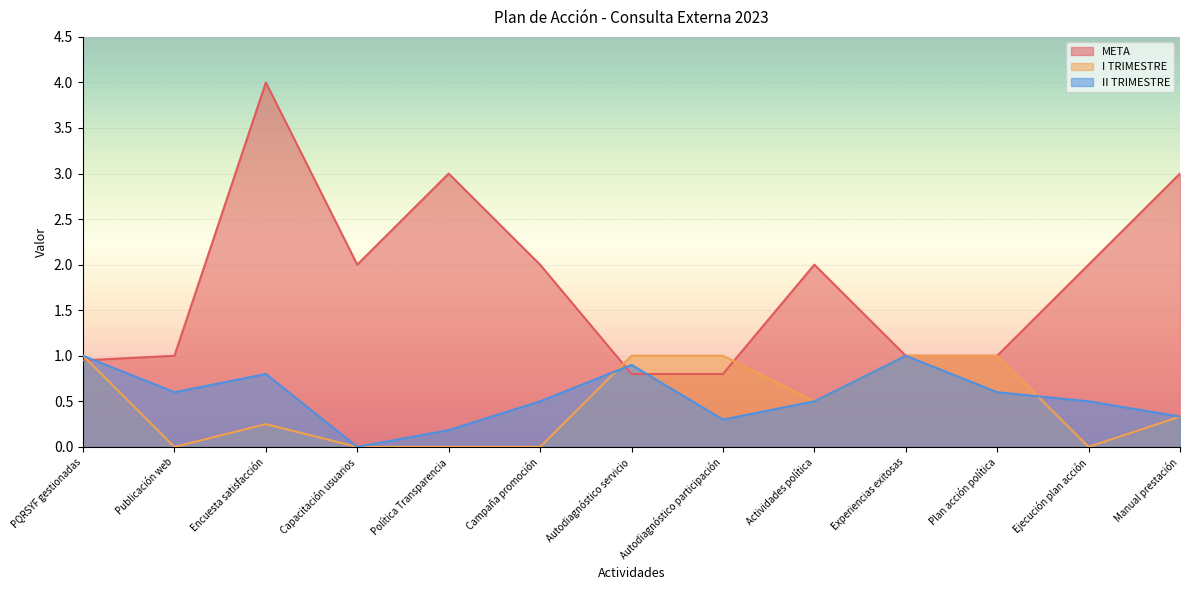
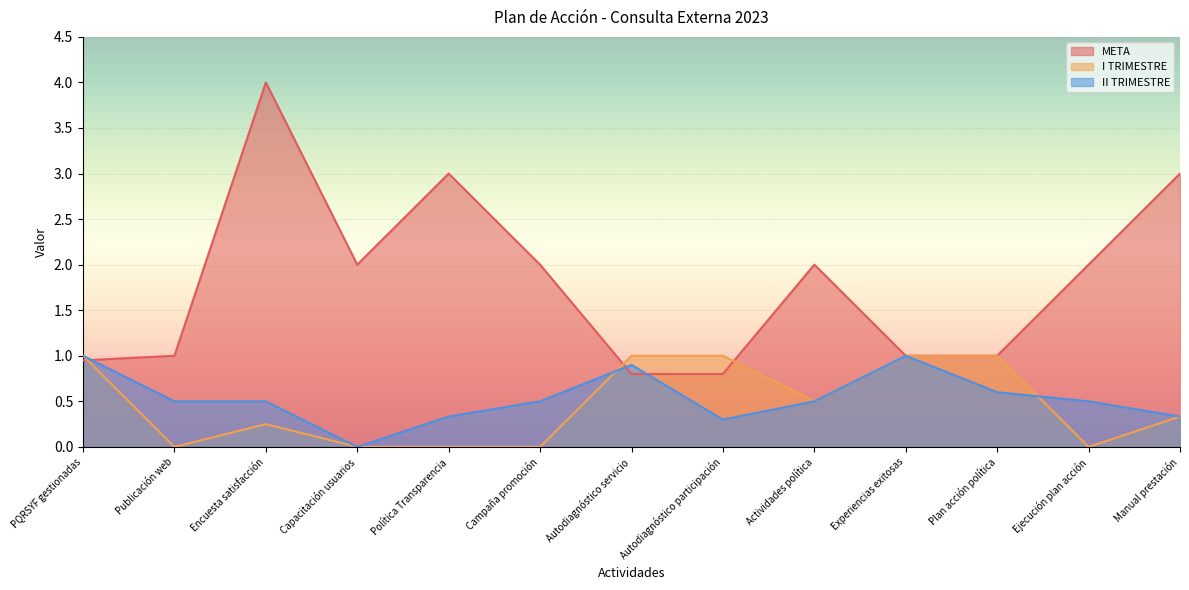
  {
    "II TRIMESTRE": {
-     "Publicación web": 0.6,
-     "Encuesta satisfacción": 0.8,
-     "Política Transparencia": 0.2,
+     "Publicación web": 0.5,
+     "Encuesta satisfacción": 0.5,
+     "Política Transparencia": 0.3,
      "Campaña promoción": 0.5,
      "Autodiagnóstico servicio": 0.9,
      "Autodiagnóstico participación": 0.3,
      "Plan acción política": 0.6,
      "Ejecución plan acción": 0.5
    }
  }
